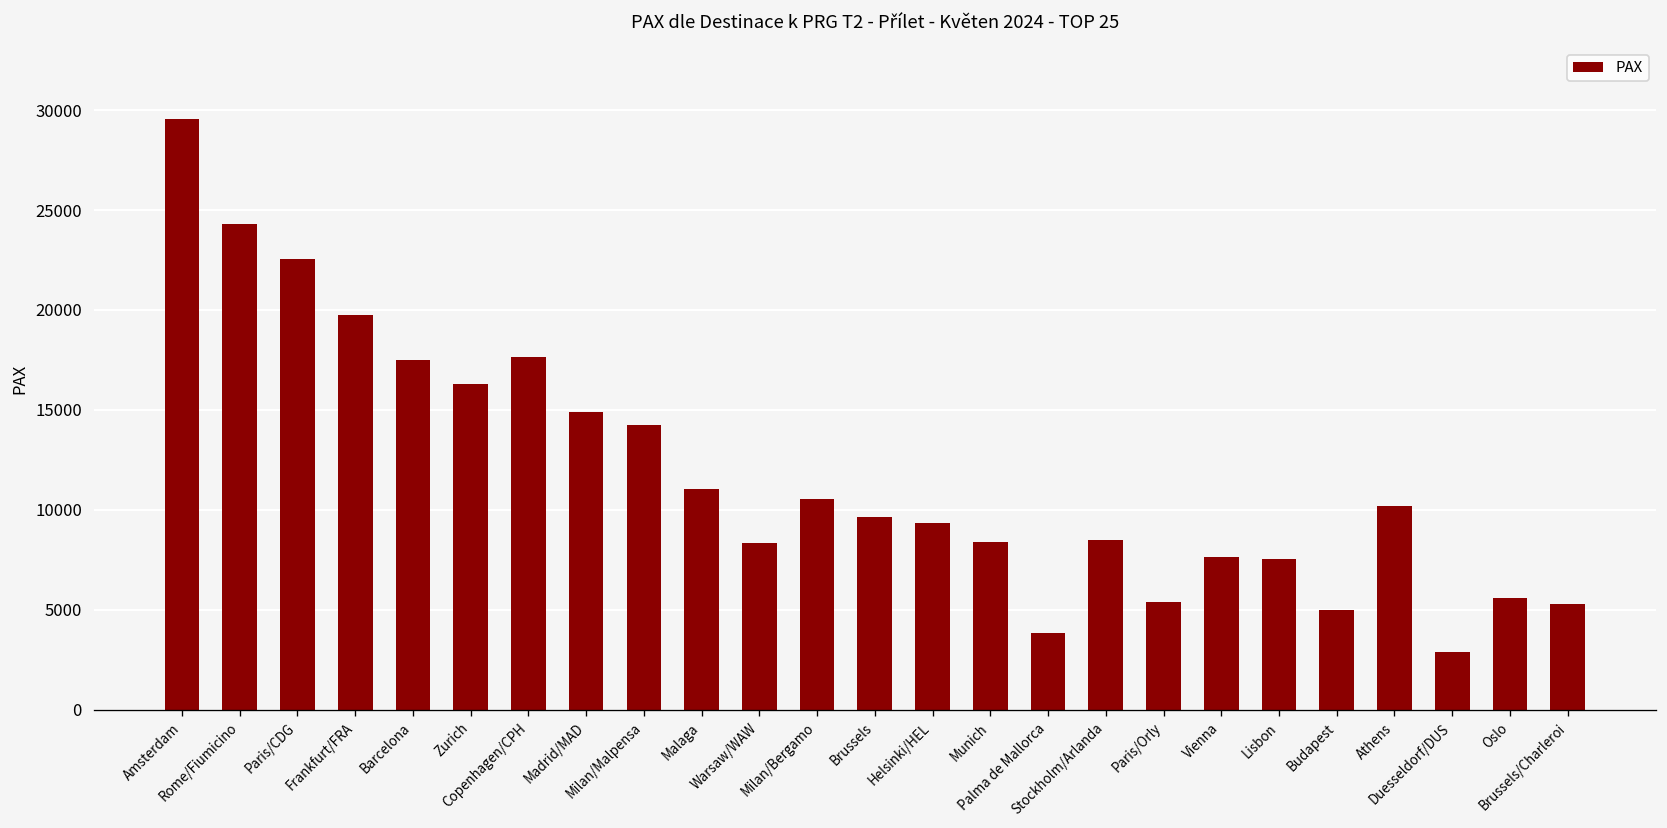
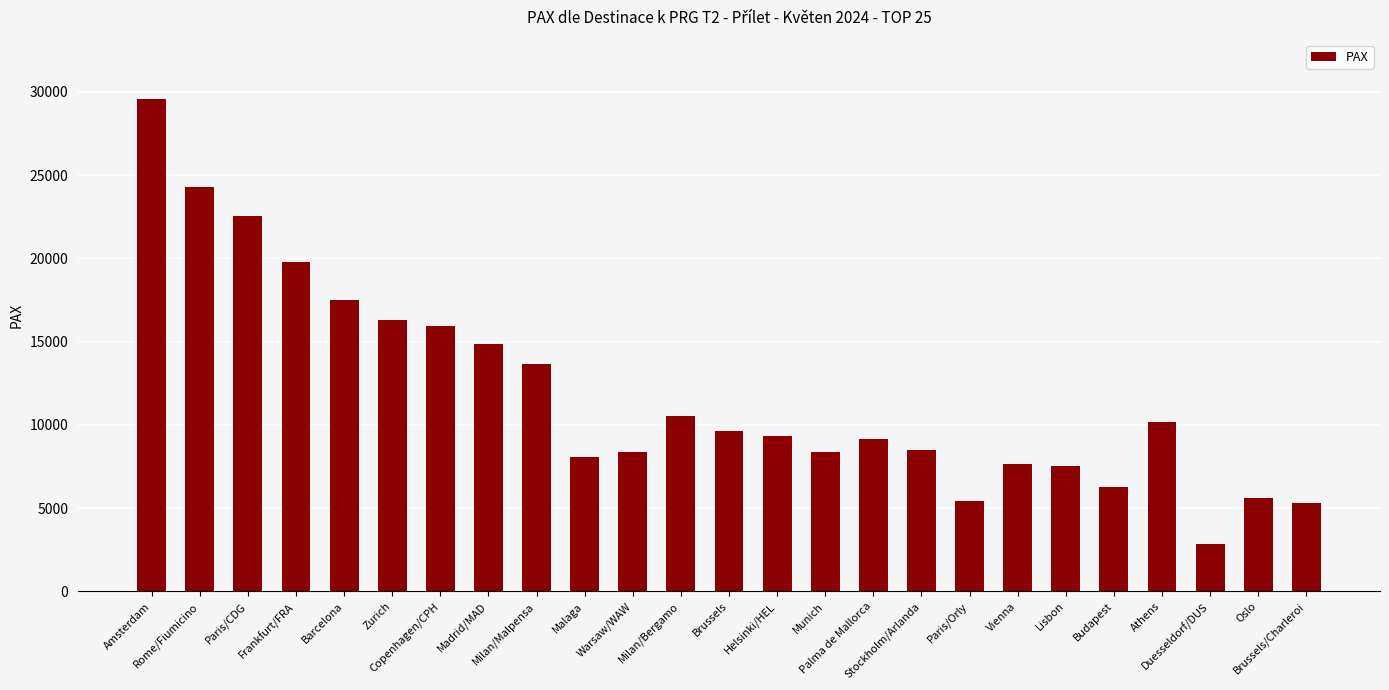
  {
    "Amsterdam": 29600,
    "Rome/Fiumicino": 24300,
    "Paris/CDG": 22500,
    "Frankfurt/FRA": 19800,
    "Barcelona": 17500,
    "Zurich": 16300,
-   "Copenhagen/CPH": 17600,
+   "Copenhagen/CPH": 15900,
    "Madrid/MAD": 14900,
-   "Milan/Malpensa": 14300,
-   "Malaga": 11000,
+   "Milan/Malpensa": 13600,
+   "Malaga": 8100,
    "Warsaw/WAW": 8300,
    "Milan/Bergamo": 10500,
    "Brussels": 9600,
    "Helsinki/HEL": 9400,
    "Munich": 8400,
-   "Palma de Mallorca": 3800,
+   "Palma de Mallorca": 9200,
    "Stockholm/Arlanda": 8500,
    "Paris/Orly": 5400,
    "Vienna": 7600,
    "Lisbon": 7500,
-   "Budapest": 5000,
+   "Budapest": 6300,
    "Athens": 10200,
    "Duesseldorf/DUS": 2900,
    "Oslo": 5600,
    "Brussels/Charleroi": 5300
  }
